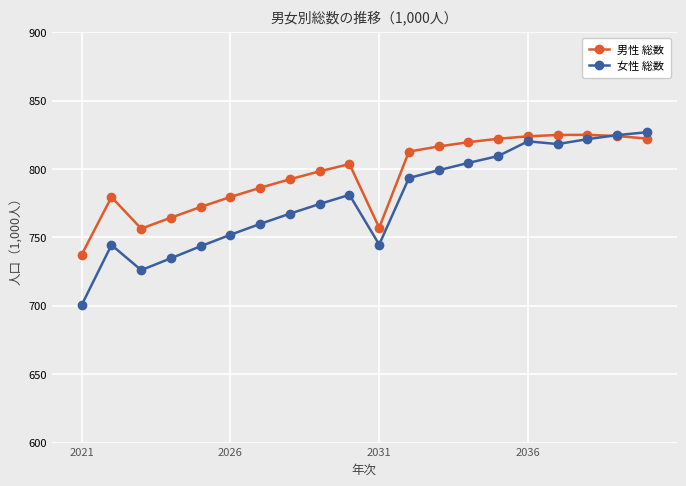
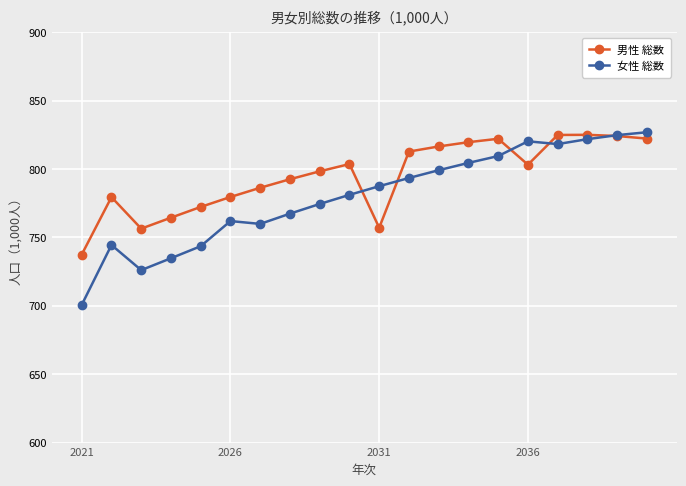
  {
    "男性 総数": {
      "2021": 737,
      "2026": 780,
      "2031": 757,
-     "2036": 824
+     "2036": 803
    },
    "女性 総数": {
      "2021": 701,
-     "2026": 752,
-     "2031": 745,
+     "2026": 762,
+     "2031": 787,
      "2036": 820
    }
  }
